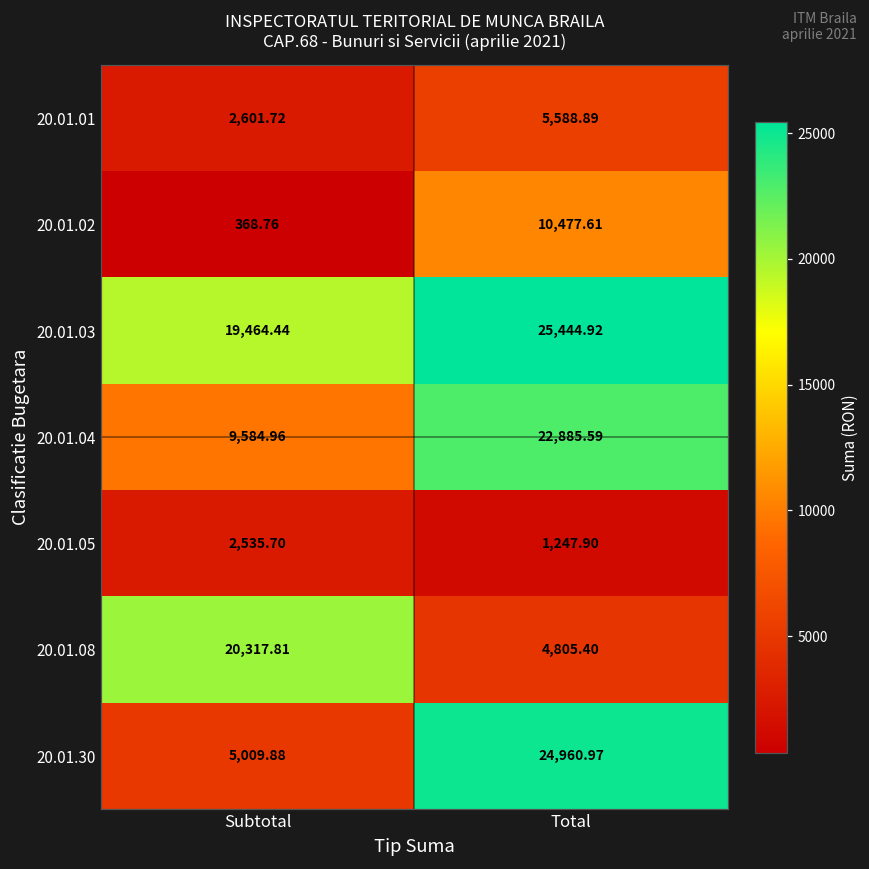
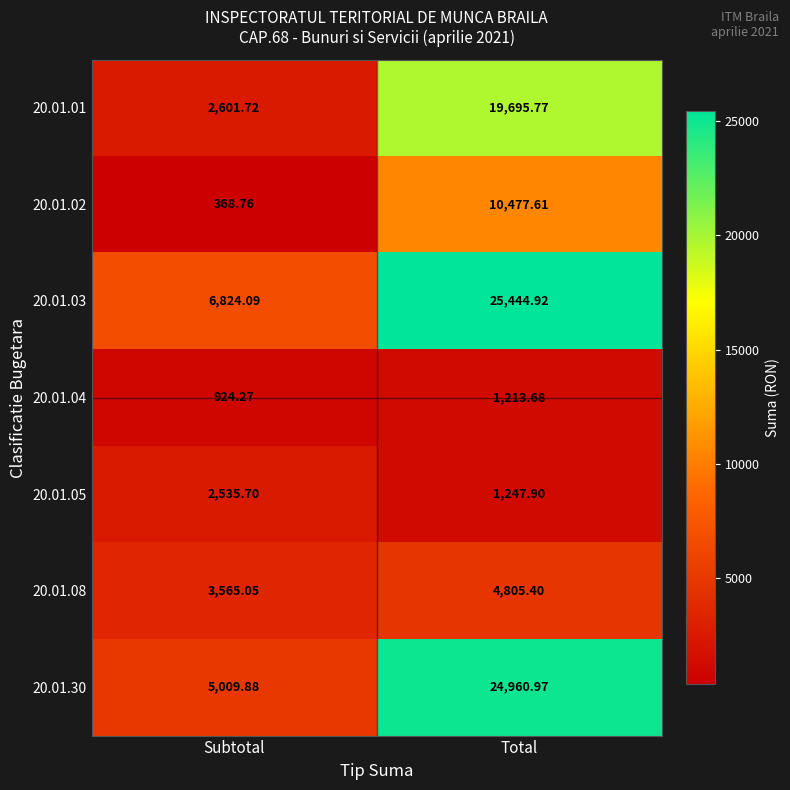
  {
    "20.01.01": {
      "Subtotal": "2,601.72",
-     "Total": "5,588.89"
+     "Total": "19,695.77"
    },
    "20.01.02": {
      "Subtotal": "368.76",
      "Total": "10,477.61"
    },
    "20.01.03": {
-     "Subtotal": "19,464.44",
+     "Subtotal": "6,824.09",
      "Total": "25,444.92"
    },
    "20.01.04": {
-     "Subtotal": "9,584.96",
-     "Total": "22,885.59"
+     "Subtotal": "924.27",
+     "Total": "1,213.68"
    },
    "20.01.05": {
      "Subtotal": "2,535.70",
      "Total": "1,247.90"
    },
    "20.01.08": {
-     "Subtotal": "20,317.81",
+     "Subtotal": "3,565.05",
      "Total": "4,805.40"
    },
    "20.01.30": {
      "Subtotal": "5,009.88",
      "Total": "24,960.97"
    }
  }
